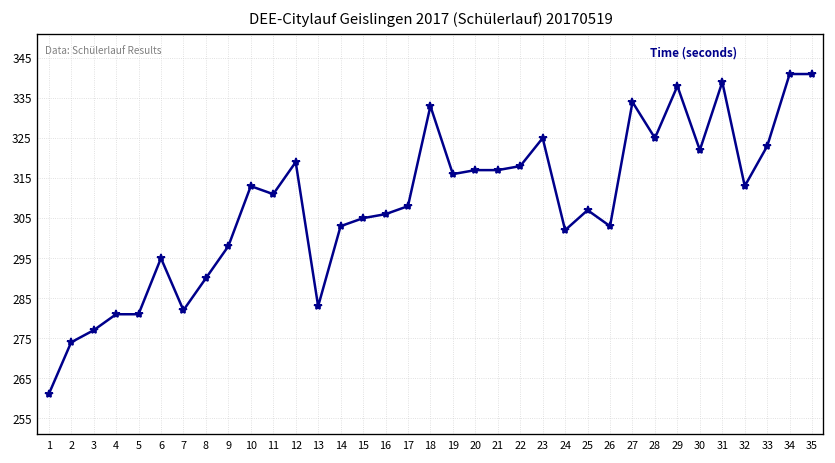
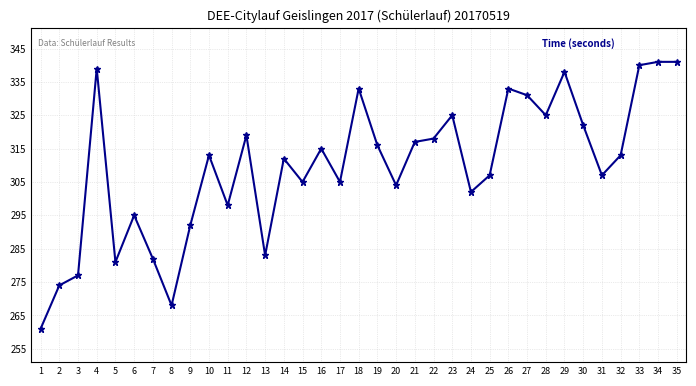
  {
    "1": 261,
    "2": 274,
    "3": 277,
-   "4": 281,
+   "4": 339,
    "5": 281,
    "6": 295,
    "7": 282,
-   "8": 290,
-   "9": 298,
+   "8": 268,
+   "9": 292,
    "10": 313,
-   "11": 311,
+   "11": 298,
    "12": 319,
    "13": 283,
-   "14": 303,
+   "14": 312,
    "15": 305,
-   "16": 306,
-   "17": 308,
+   "16": 315,
+   "17": 305,
    "18": 333,
    "19": 316,
-   "20": 317,
+   "20": 304,
    "21": 317,
    "22": 318,
    "23": 325,
    "24": 302,
    "25": 307,
-   "26": 303,
-   "27": 334,
+   "26": 333,
+   "27": 331,
    "28": 325,
    "29": 338,
    "30": 322,
-   "31": 339,
+   "31": 307,
    "32": 313,
-   "33": 323,
+   "33": 340,
    "34": 341,
    "35": 341
  }
